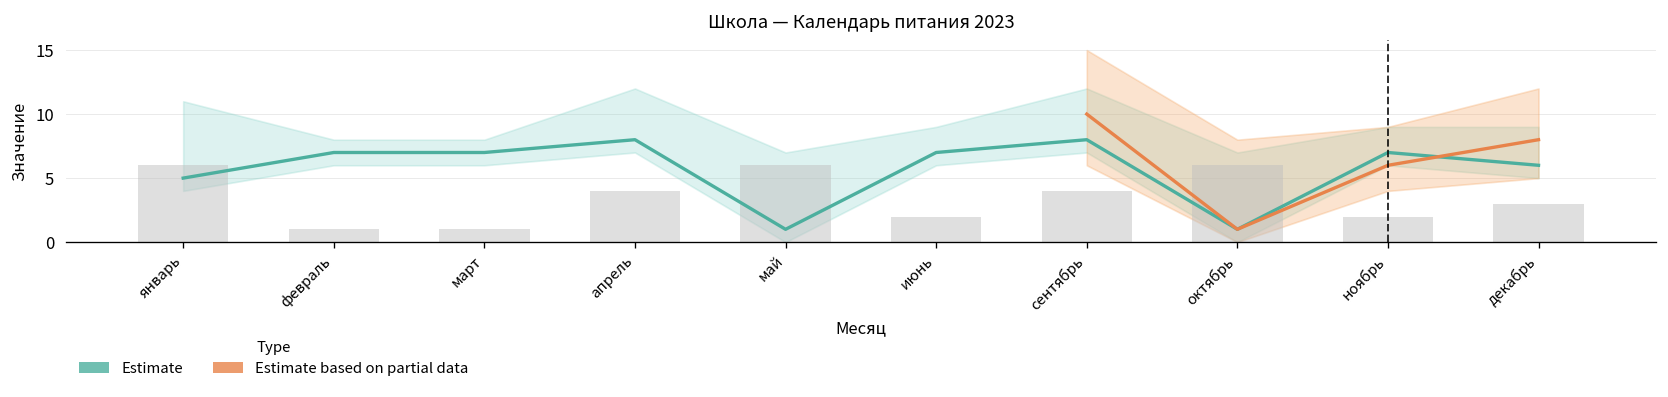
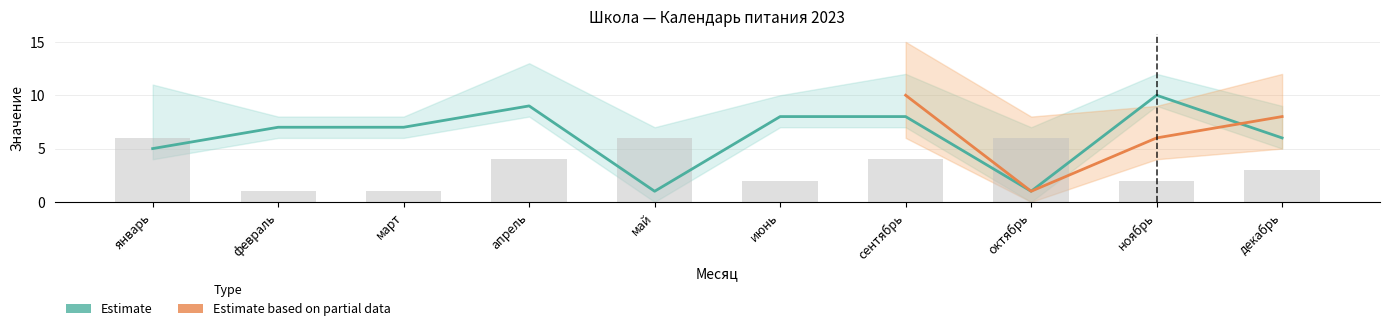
  {
    "Estimate": {
      "январь": 5,
      "февраль": 7,
      "март": 7,
-     "апрель": 8,
+     "апрель": 9,
      "май": 1,
-     "июнь": 7,
+     "июнь": 8,
      "сентябрь": 8,
-     "ноябрь": 7,
+     "ноябрь": 10,
      "декабрь": 6
    }
  }
